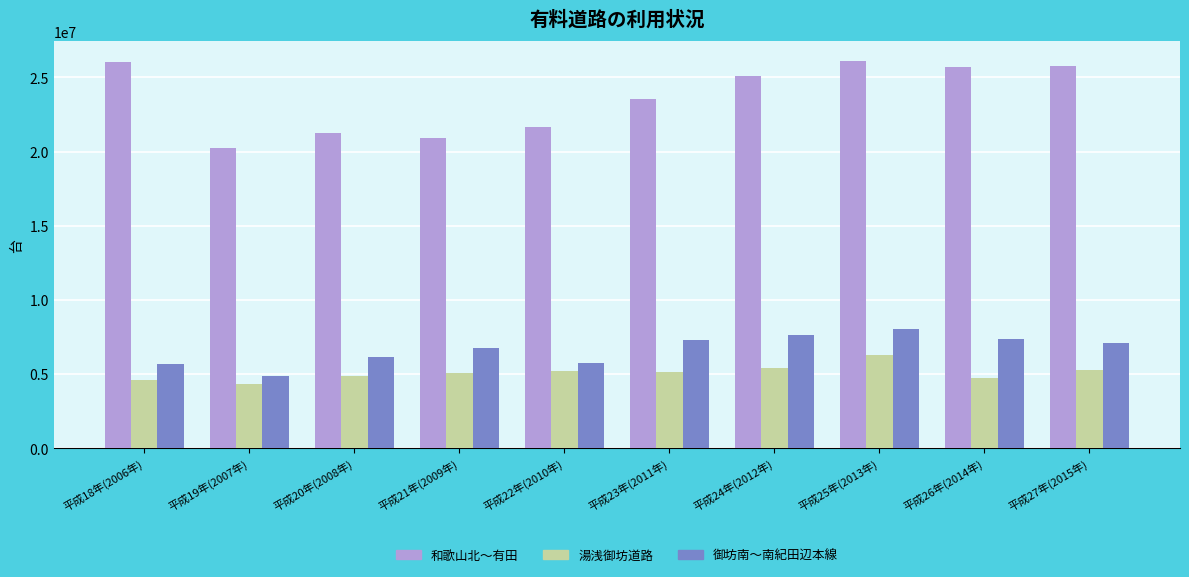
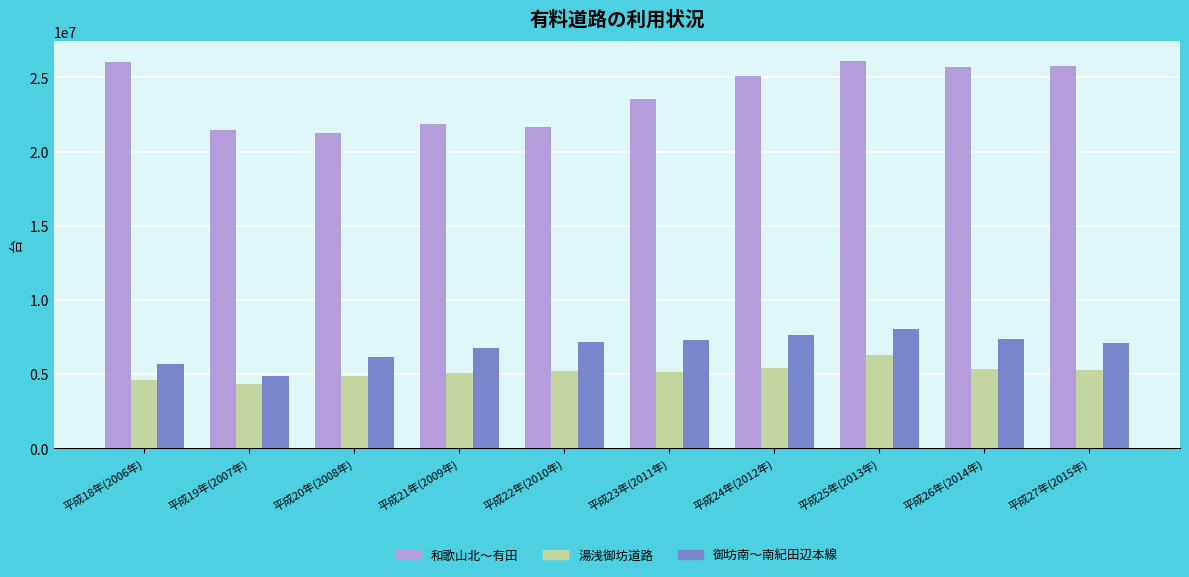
  {
    "和歌山北～有田": {
      "平成18年(2006年)": 26100000,
-     "平成19年(2007年)": 20300000,
+     "平成19年(2007年)": 21500000,
      "平成20年(2008年)": 21300000,
-     "平成21年(2009年)": 20900000,
+     "平成21年(2009年)": 21900000,
      "平成22年(2010年)": 21600000,
      "平成23年(2011年)": 23500000,
      "平成24年(2012年)": 25100000,
      "平成25年(2013年)": 26100000,
      "平成26年(2014年)": 25700000,
      "平成27年(2015年)": 25800000
    },
    "湯浅御坊道路": {
      "平成18年(2006年)": 4600000,
      "平成19年(2007年)": 4300000,
      "平成20年(2008年)": 4900000,
      "平成21年(2009年)": 5100000,
      "平成22年(2010年)": 5200000,
      "平成23年(2011年)": 5100000,
      "平成24年(2012年)": 5400000,
      "平成25年(2013年)": 6300000,
-     "平成26年(2014年)": 4700000,
+     "平成26年(2014年)": 5400000,
      "平成27年(2015年)": 5300000
    },
    "御坊南～南紀田辺本線": {
      "平成18年(2006年)": 5700000,
      "平成19年(2007年)": 4900000,
      "平成20年(2008年)": 6100000,
      "平成21年(2009年)": 6800000,
-     "平成22年(2010年)": 5800000,
+     "平成22年(2010年)": 7200000,
      "平成23年(2011年)": 7300000,
      "平成24年(2012年)": 7600000,
      "平成25年(2013年)": 8000000,
      "平成26年(2014年)": 7400000,
      "平成27年(2015年)": 7100000
    }
  }
